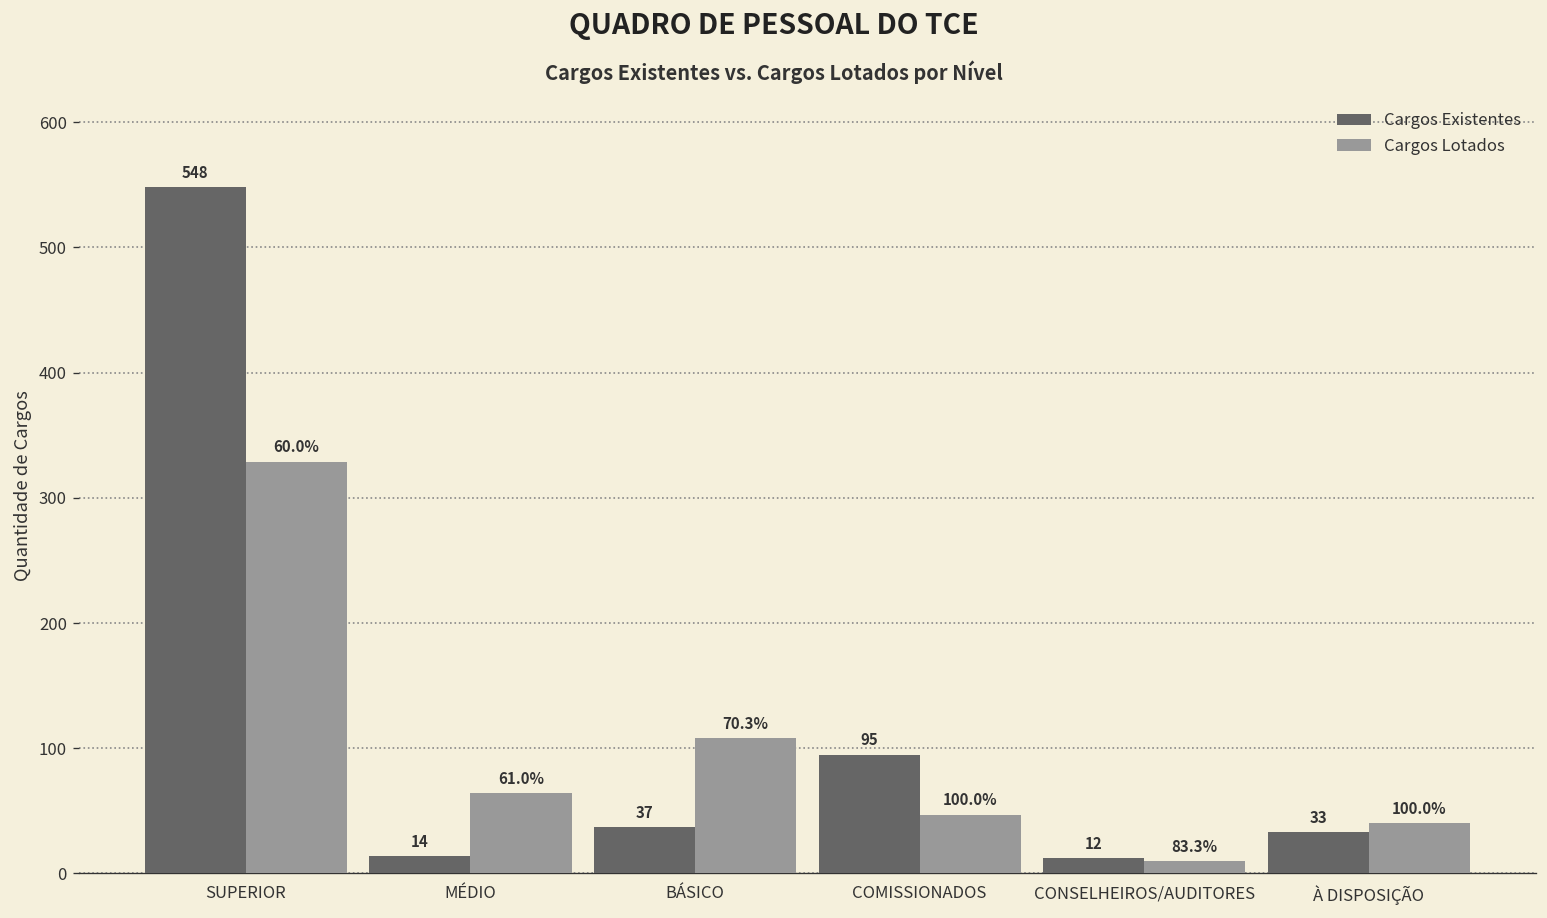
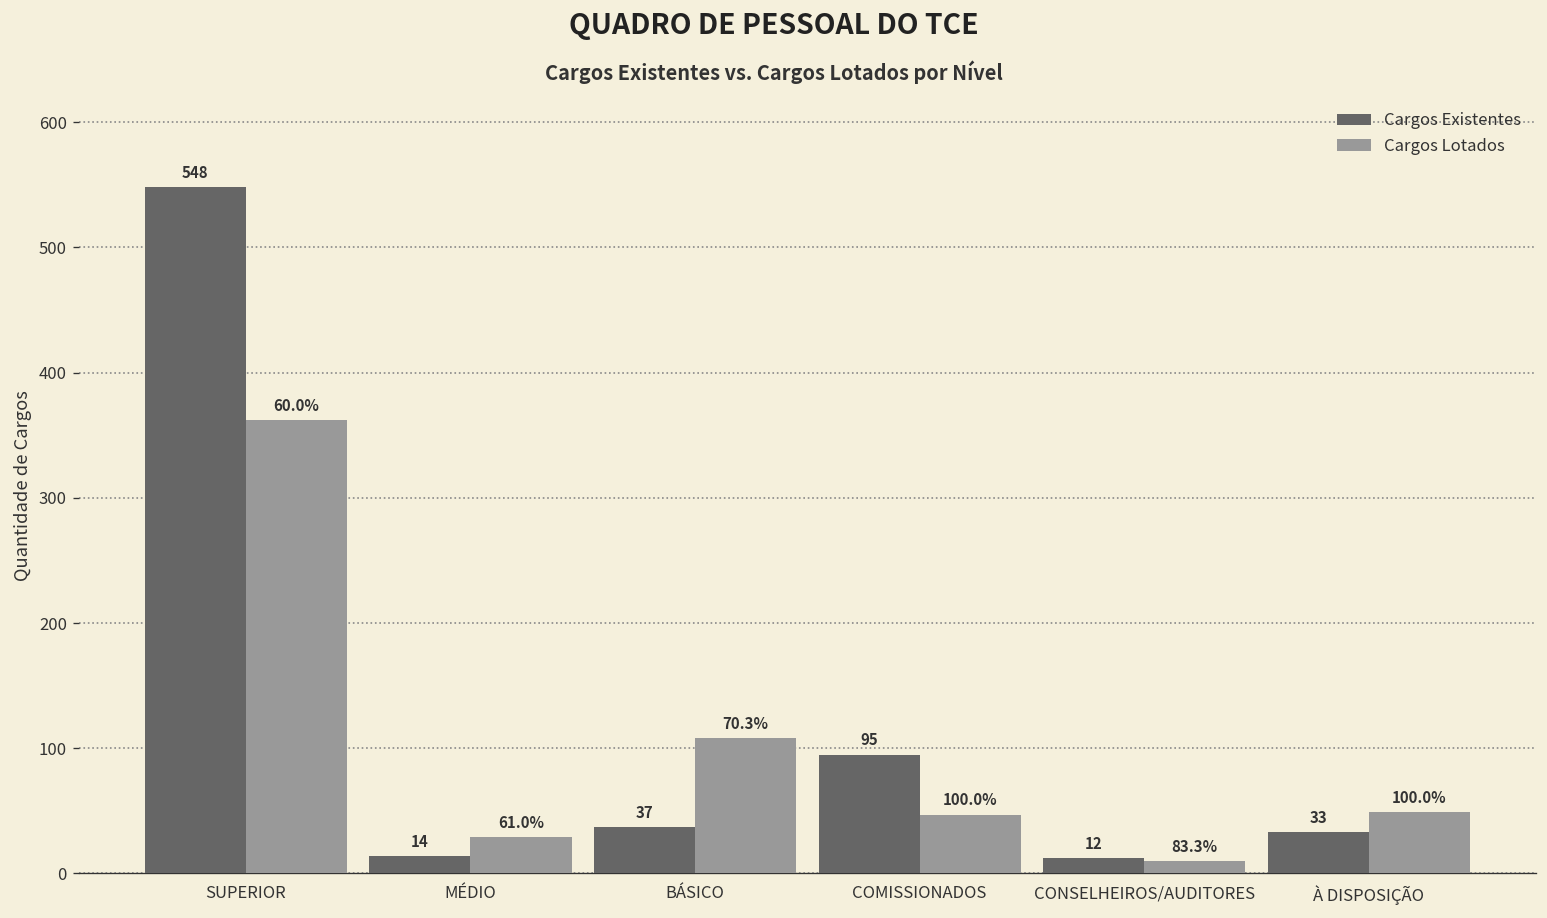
  {
    "Cargos Existentes": {
      "SUPERIOR": 548,
      "MÉDIO": 14,
      "BÁSICO": 37,
      "COMISSIONADOS": 95,
      "CONSELHEIROS/AUDITORES": 12,
      "À DISPOSIÇÃO": 33
    },
    "Cargos Lotados": {
-     "SUPERIOR": 329,
-     "MÉDIO": 64,
-     "À DISPOSIÇÃO": 40
+     "SUPERIOR": 362,
+     "MÉDIO": 29,
+     "À DISPOSIÇÃO": 49
    }
  }
